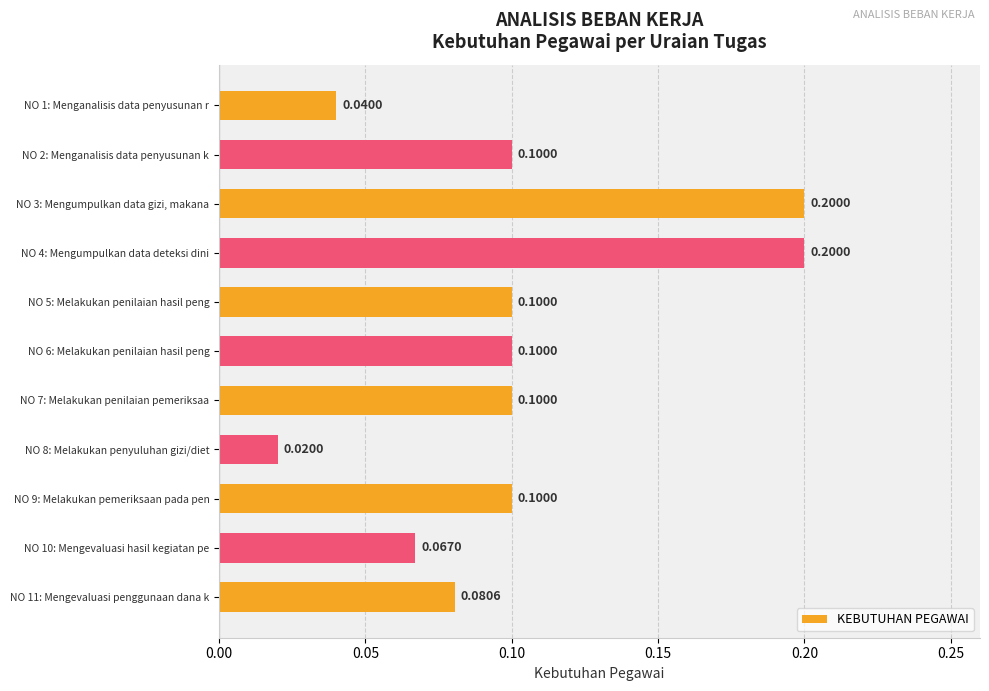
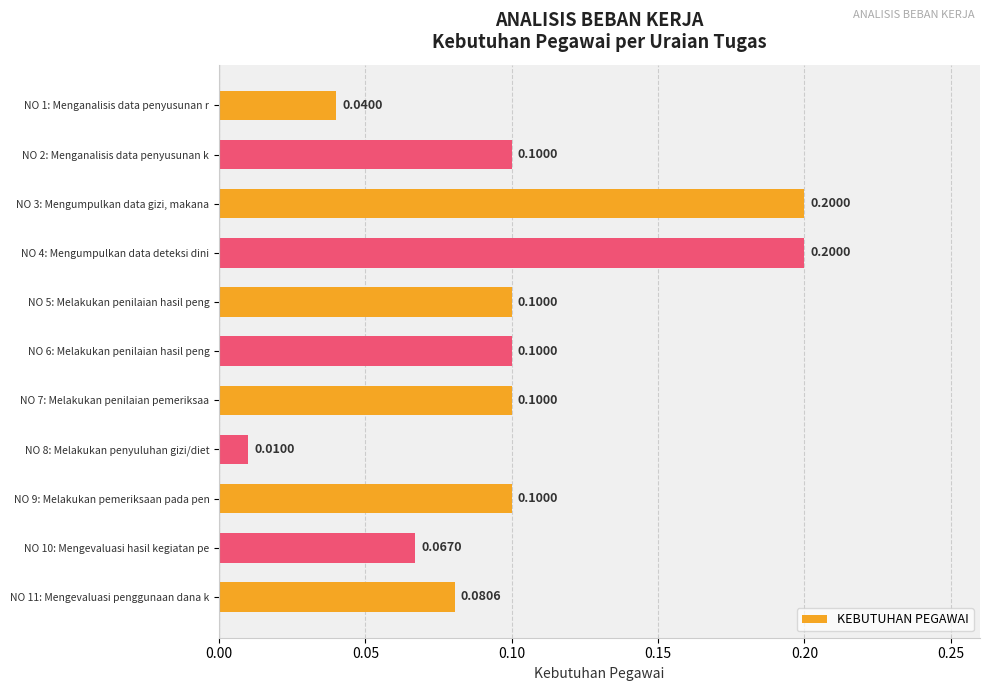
  {
    "NO 1: Menganalisis data penyusunan r": 0.0400,
    "NO 2: Menganalisis data penyusunan k": 0.1000,
    "NO 3: Mengumpulkan data gizi, makana": 0.2000,
    "NO 4: Mengumpulkan data deteksi dini": 0.2000,
    "NO 5: Melakukan penilaian hasil peng": 0.1000,
    "NO 6: Melakukan penilaian hasil peng": 0.1000,
    "NO 7: Melakukan penilaian pemeriksaa": 0.1000,
-   "NO 8: Melakukan penyuluhan gizi/diet": 0.0200,
+   "NO 8: Melakukan penyuluhan gizi/diet": 0.0100,
    "NO 9: Melakukan pemeriksaan pada pen": 0.1000,
    "NO 10: Mengevaluasi hasil kegiatan pe": 0.0670,
    "NO 11: Mengevaluasi penggunaan dana k": 0.0806
  }
